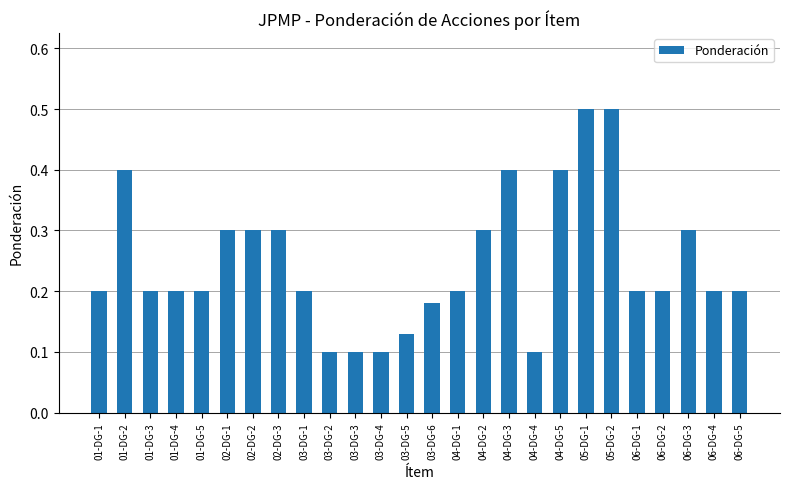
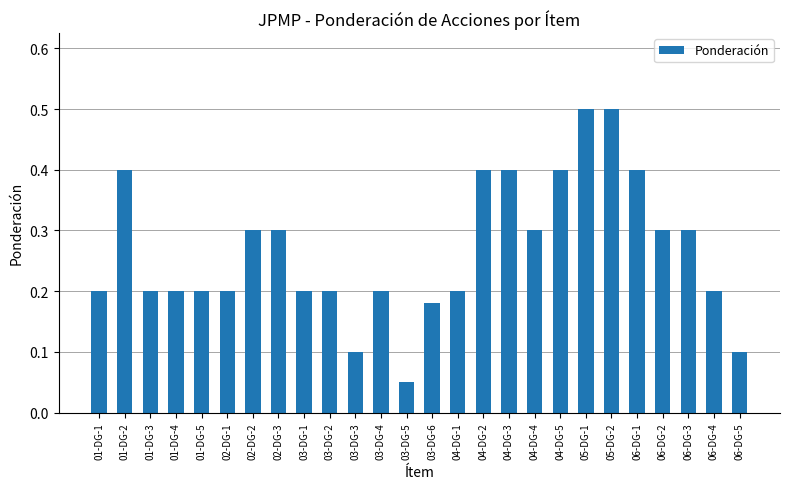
  {
    "01-DG-1": 0.20,
    "01-DG-2": 0.40,
    "01-DG-3": 0.20,
    "01-DG-4": 0.20,
    "01-DG-5": 0.20,
-   "02-DG-1": 0.3,
+   "02-DG-1": 0.2,
    "02-DG-2": 0.30,
    "02-DG-3": 0.30,
    "03-DG-1": 0.20,
-   "03-DG-2": 0.1,
+   "03-DG-2": 0.2,
    "03-DG-3": 0.10,
-   "03-DG-4": 0.1,
-   "03-DG-5": 0.13,
+   "03-DG-4": 0.2,
+   "03-DG-5": 0.05,
    "03-DG-6": 0.18,
    "04-DG-1": 0.20,
-   "04-DG-2": 0.3,
+   "04-DG-2": 0.4,
    "04-DG-3": 0.40,
-   "04-DG-4": 0.1,
+   "04-DG-4": 0.3,
    "04-DG-5": 0.40,
    "05-DG-1": 0.50,
    "05-DG-2": 0.50,
-   "06-DG-1": 0.2,
-   "06-DG-2": 0.2,
+   "06-DG-1": 0.4,
+   "06-DG-2": 0.3,
    "06-DG-3": 0.30,
    "06-DG-4": 0.20,
-   "06-DG-5": 0.2
+   "06-DG-5": 0.1
  }
